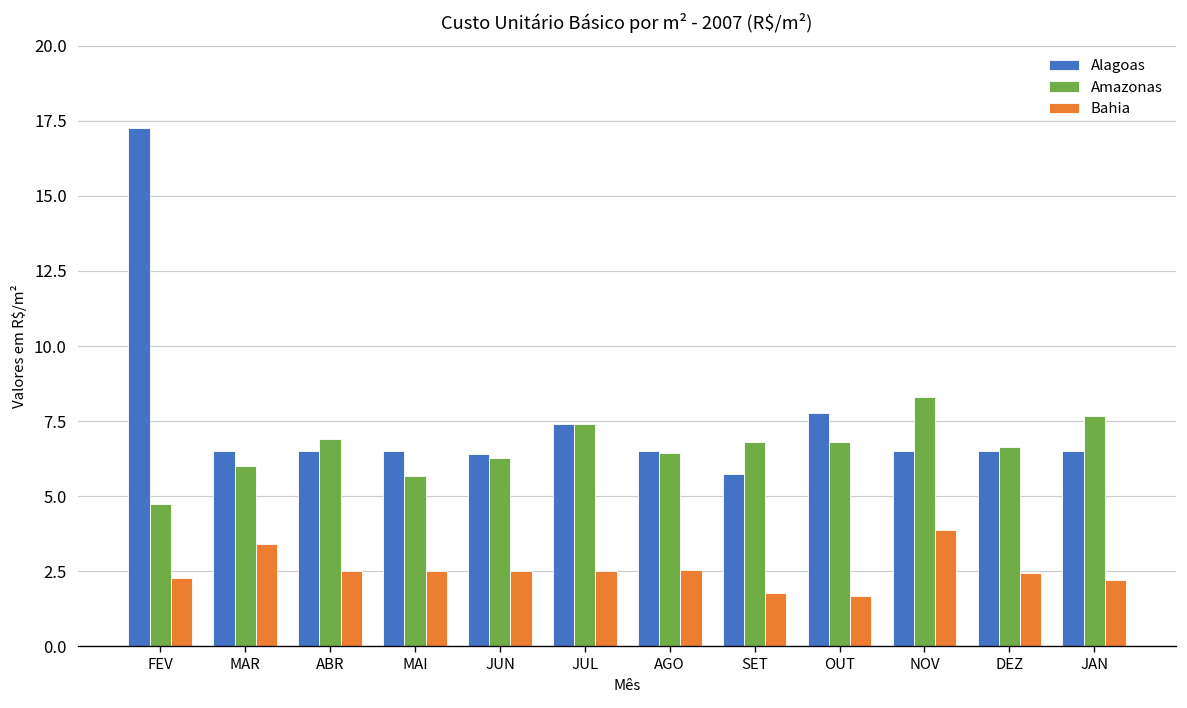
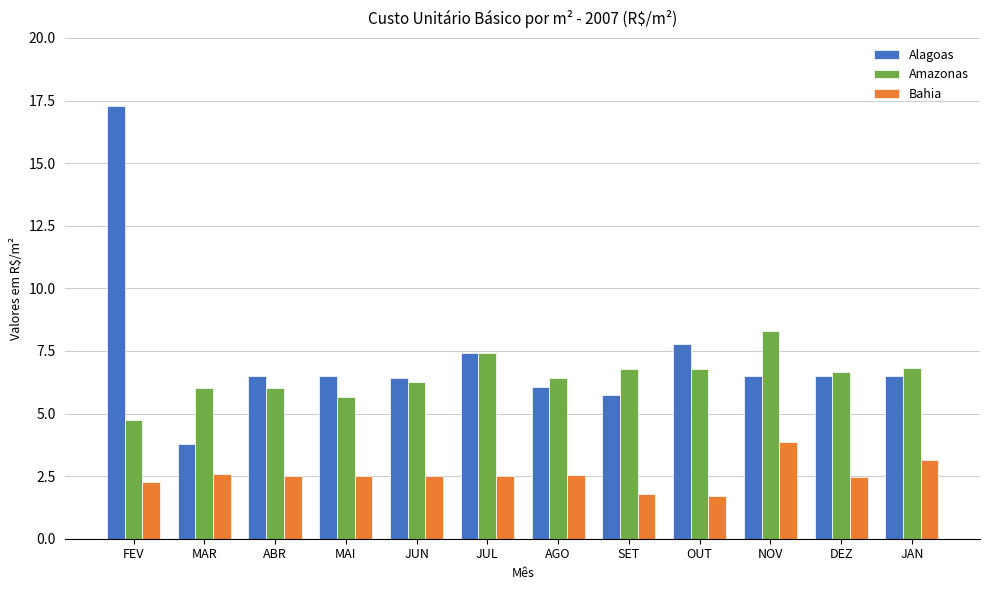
  {
    "Alagoas": {
      "FEV": 17.3,
-     "MAR": 6.5,
+     "MAR": 3.8,
      "ABR": 6.5,
      "MAI": 6.5,
      "JUN": 6.4,
      "JUL": 7.4,
-     "AGO": 6.5,
+     "AGO": 6.1,
      "SET": 5.7,
      "OUT": 7.8,
      "NOV": 6.5,
      "DEZ": 6.5,
      "JAN": 6.5
    },
    "Amazonas": {
      "FEV": 4.7,
      "MAR": 6.0,
-     "ABR": 6.9,
+     "ABR": 6.0,
      "MAI": 5.7,
      "JUN": 6.3,
      "JUL": 7.4,
      "AGO": 6.4,
      "SET": 6.8,
      "OUT": 6.8,
      "NOV": 8.3,
      "DEZ": 6.6,
-     "JAN": 7.7
+     "JAN": 6.8
    },
    "Bahia": {
      "FEV": 2.3,
-     "MAR": 3.4,
+     "MAR": 2.6,
      "ABR": 2.5,
      "MAI": 2.5,
      "JUN": 2.5,
      "JUL": 2.5,
      "AGO": 2.6,
      "SET": 1.8,
      "OUT": 1.7,
      "NOV": 3.9,
      "DEZ": 2.5,
-     "JAN": 2.2
+     "JAN": 3.2
    }
  }
